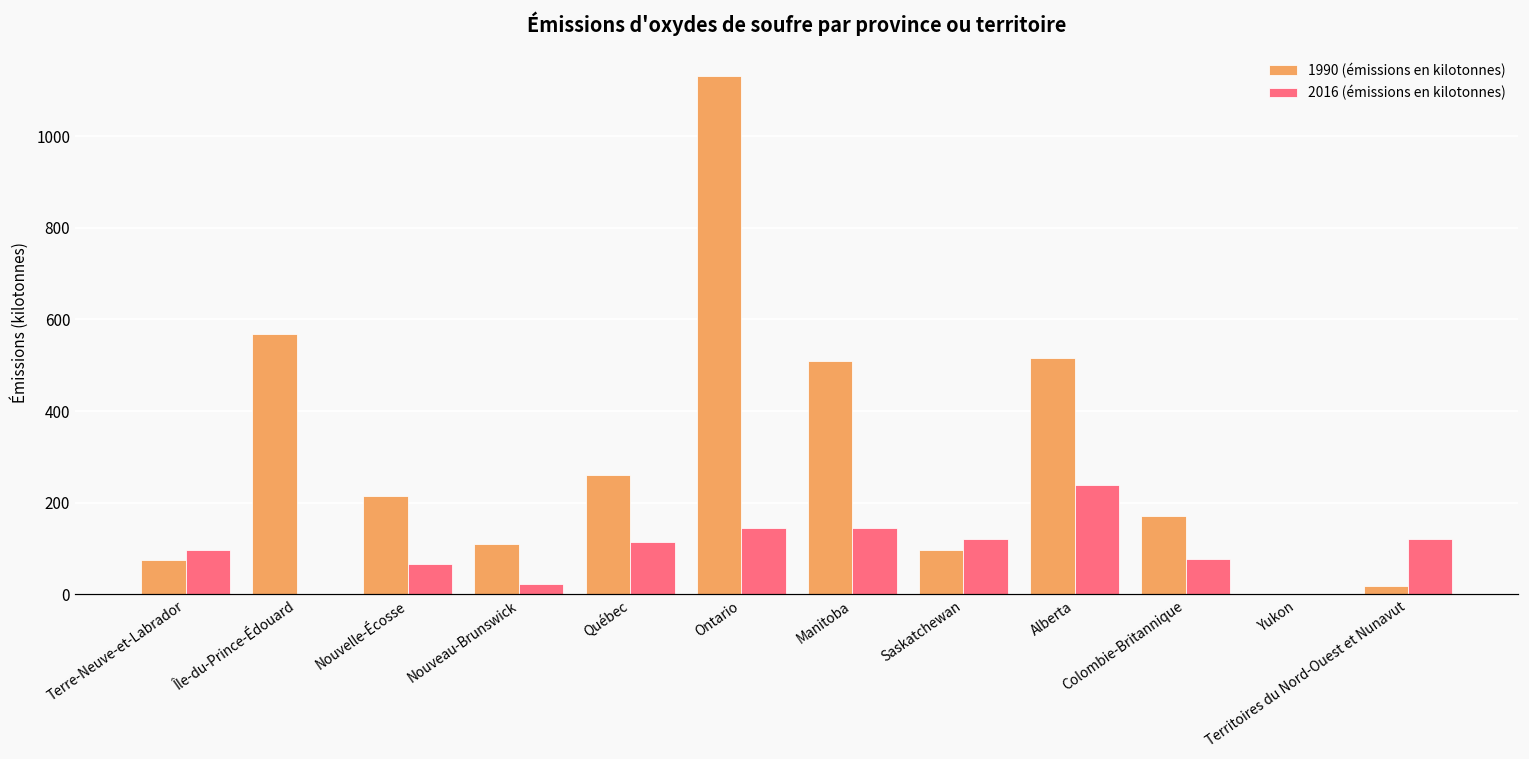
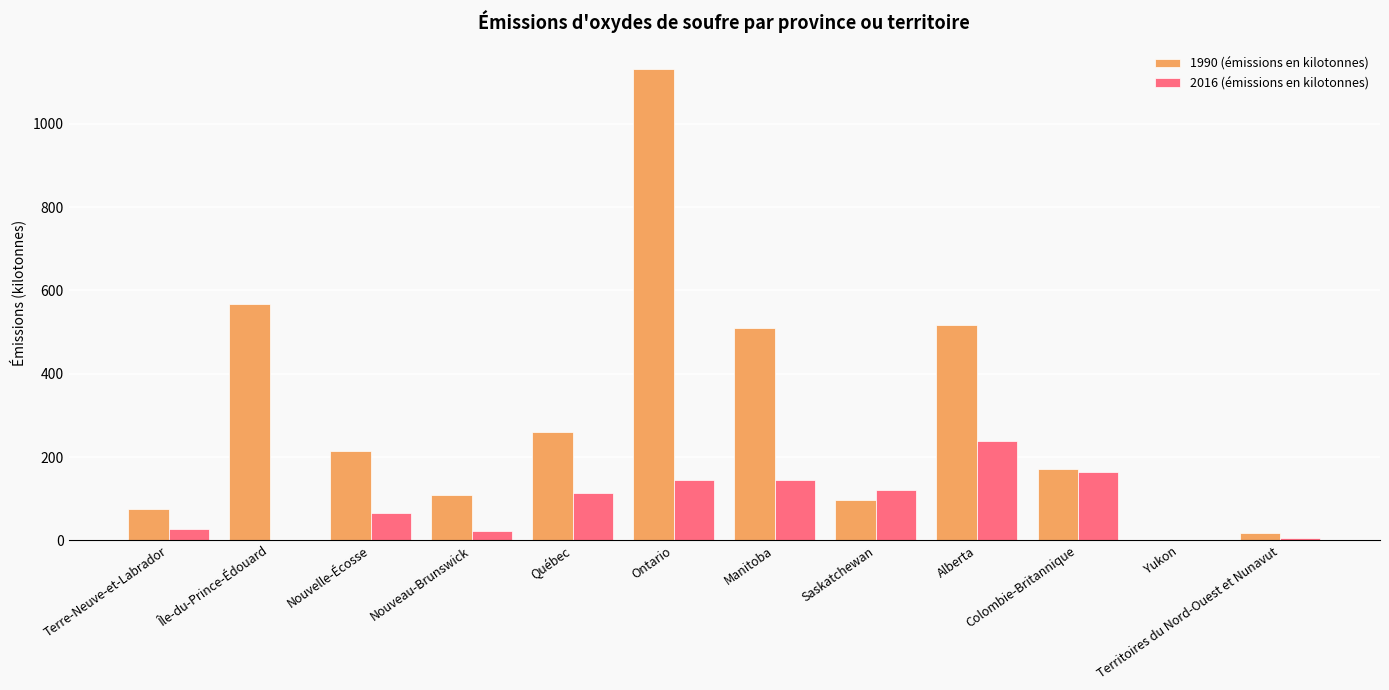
  {
    "1990 (émissions en kilotonnes)": {
      "Terre-Neuve-et-Labrador": 80,
      "Île-du-Prince-Édouard": 570,
      "Nouvelle-Écosse": 210,
      "Nouveau-Brunswick": 110,
      "Québec": 260,
      "Ontario": 1130,
      "Manitoba": 510,
      "Saskatchewan": 100,
      "Alberta": 520,
      "Colombie-Britannique": 170,
      "Territoires du Nord-Ouest et Nunavut": 20
    },
    "2016 (émissions en kilotonnes)": {
-     "Terre-Neuve-et-Labrador": 100,
+     "Terre-Neuve-et-Labrador": 30,
      "Nouvelle-Écosse": 70,
      "Nouveau-Brunswick": 20,
      "Québec": 110,
      "Ontario": 140,
      "Manitoba": 150,
      "Saskatchewan": 120,
      "Alberta": 240,
-     "Colombie-Britannique": 80,
-     "Territoires du Nord-Ouest et Nunavut": 120
+     "Colombie-Britannique": 170,
+     "Territoires du Nord-Ouest et Nunavut": 10
    }
  }
